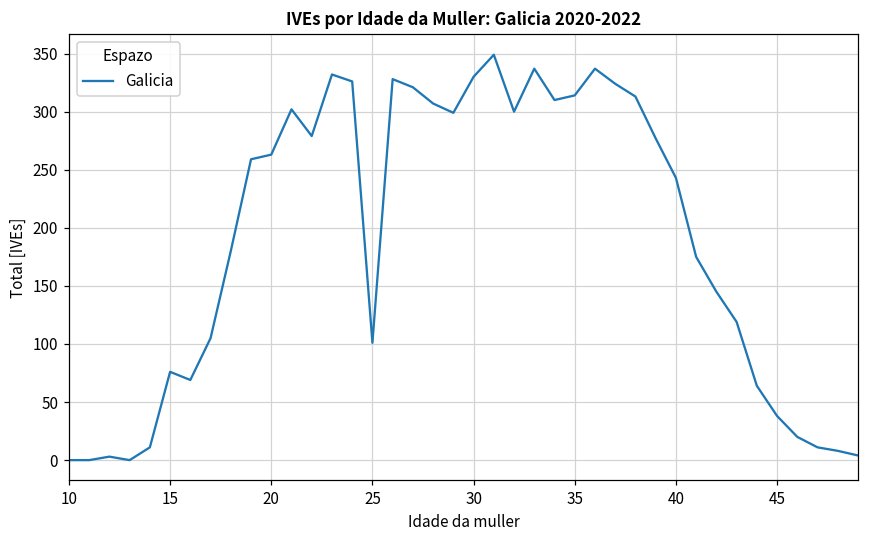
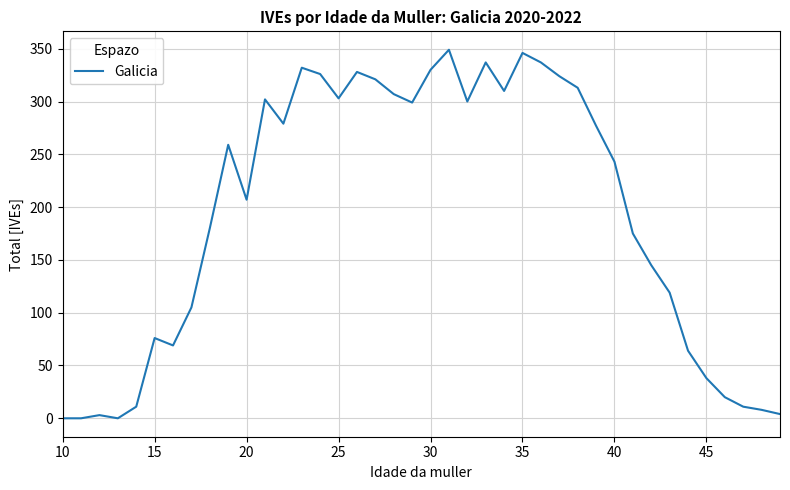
  {
    "10": 0,
    "15": 76,
-   "20": 263,
-   "25": 101,
+   "20": 207,
+   "25": 303,
    "30": 330,
-   "35": 314,
+   "35": 346,
    "40": 243,
    "45": 38
  }
